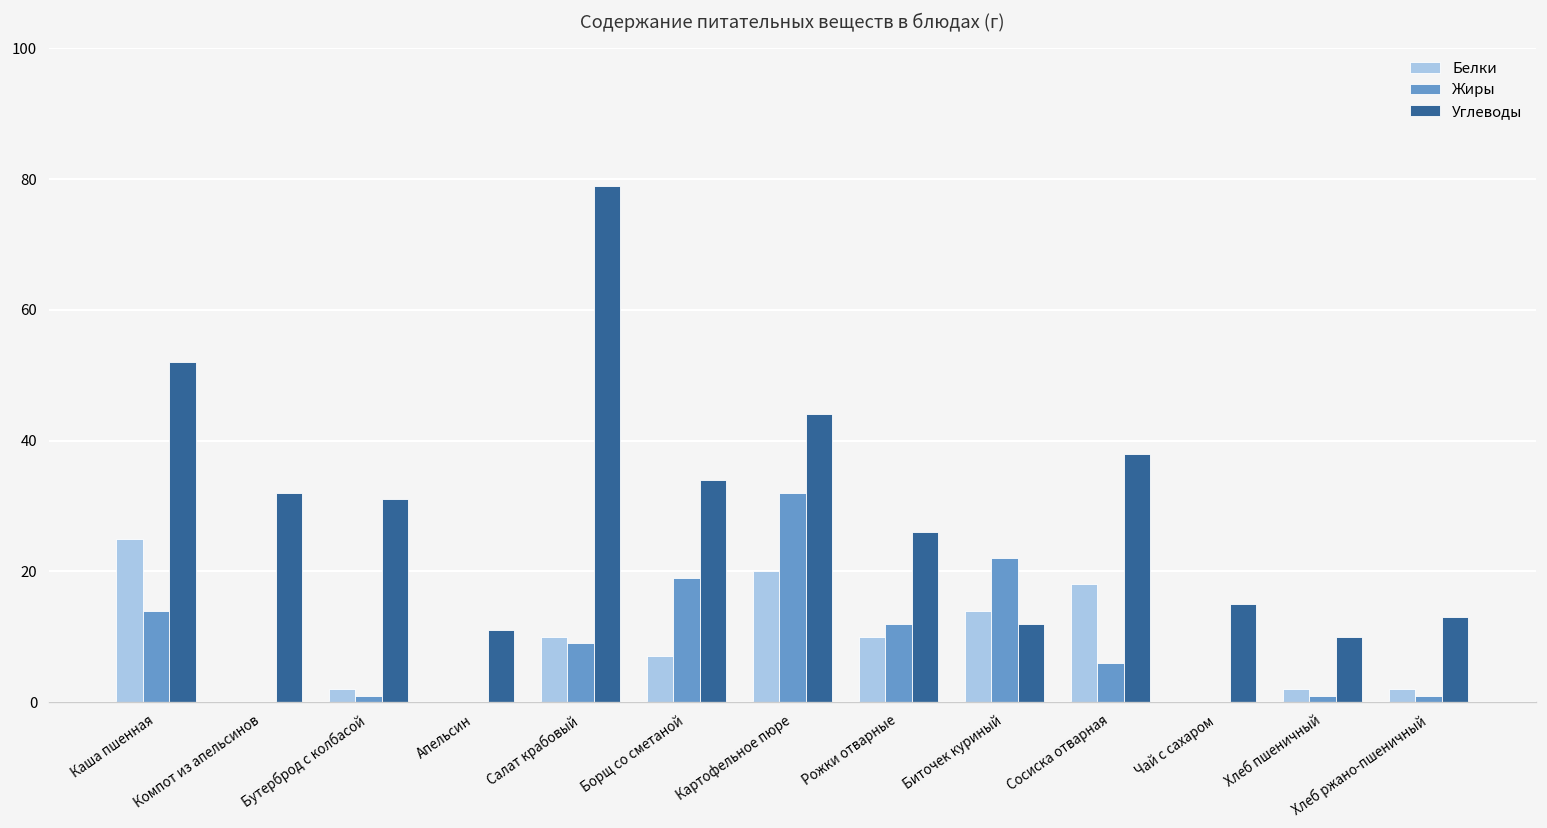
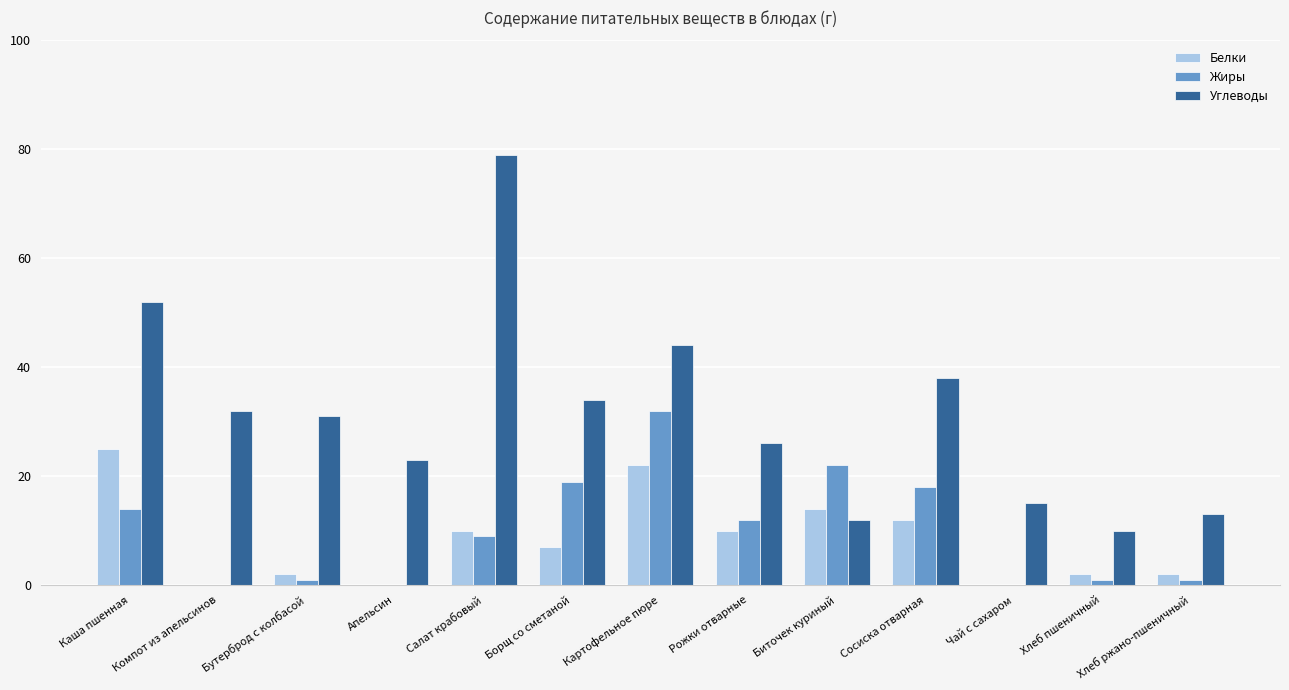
  {
    "Белки": {
      "Каша пшенная": 25,
      "Компот из апельсинов": 0,
      "Бутерброд с колбасой": 2,
      "Апельсин": 0,
      "Салат крабовый": 10,
      "Борщ со сметаной": 7,
-     "Картофельное пюре": 20,
+     "Картофельное пюре": 22,
      "Рожки отварные": 10,
      "Биточек куриный": 14,
-     "Сосиска отварная": 18,
+     "Сосиска отварная": 12,
      "Чай с сахаром": 0,
      "Хлеб пшеничный": 2,
      "Хлеб ржано-пшеничный": 2
    },
    "Жиры": {
      "Каша пшенная": 14,
      "Компот из апельсинов": 0,
      "Бутерброд с колбасой": 1,
      "Апельсин": 0,
      "Салат крабовый": 9,
      "Борщ со сметаной": 19,
      "Картофельное пюре": 32,
      "Рожки отварные": 12,
      "Биточек куриный": 22,
-     "Сосиска отварная": 6,
+     "Сосиска отварная": 18,
      "Чай с сахаром": 0,
      "Хлеб пшеничный": 1,
      "Хлеб ржано-пшеничный": 1
    },
    "Углеводы": {
      "Каша пшенная": 52,
      "Компот из апельсинов": 32,
      "Бутерброд с колбасой": 31,
-     "Апельсин": 11,
+     "Апельсин": 23,
      "Салат крабовый": 79,
      "Борщ со сметаной": 34,
      "Картофельное пюре": 44,
      "Рожки отварные": 26,
      "Биточек куриный": 12,
      "Сосиска отварная": 38,
      "Чай с сахаром": 15,
      "Хлеб пшеничный": 10,
      "Хлеб ржано-пшеничный": 13
    }
  }
